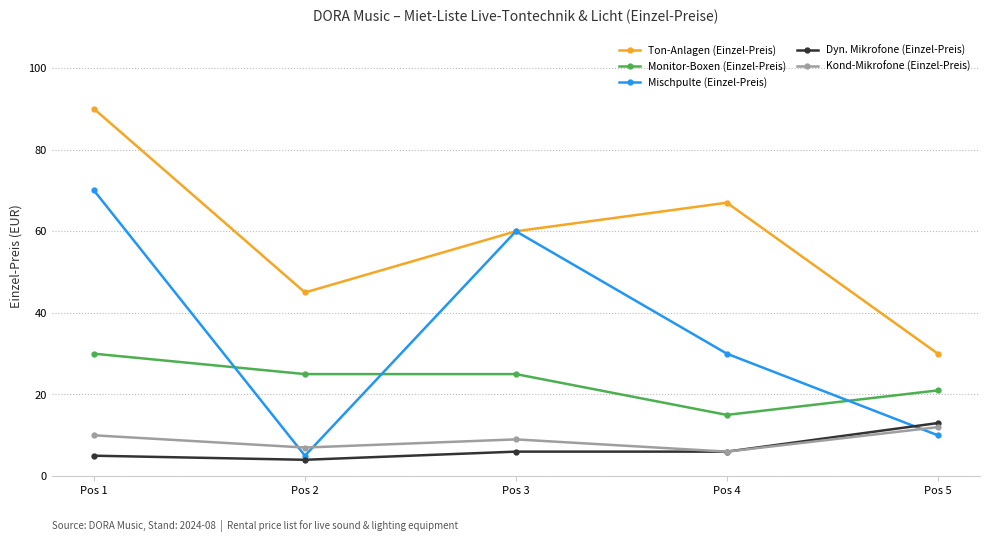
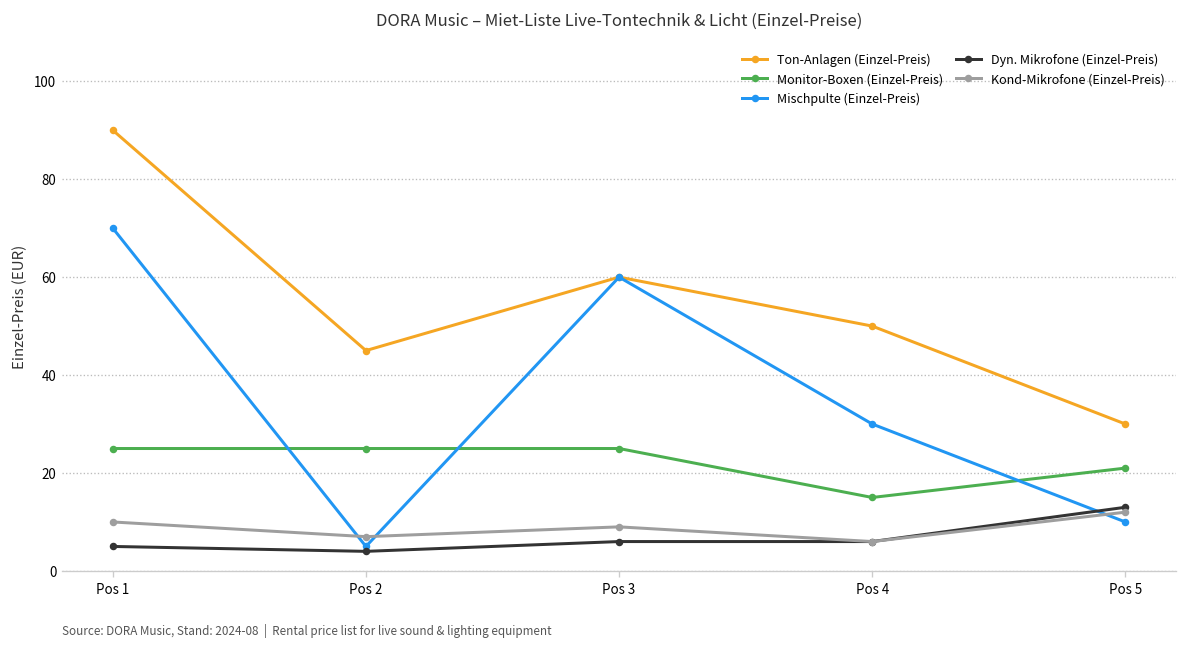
  {
    "Ton-Anlagen (Einzel-Preis)": {
      "Pos 1": 90,
      "Pos 2": 45,
-     "Pos 4": 67,
+     "Pos 4": 50,
      "Pos 5": 30
    },
    "Monitor-Boxen (Einzel-Preis)": {
-     "Pos 1": 30,
+     "Pos 1": 25,
      "Pos 2": 25,
      "Pos 3": 25,
      "Pos 4": 15,
      "Pos 5": 21
    },
    "Mischpulte (Einzel-Preis)": {
      "Pos 1": 70,
      "Pos 2": 5,
      "Pos 4": 30,
      "Pos 5": 10
    },
    "Dyn. Mikrofone (Einzel-Preis)": {
      "Pos 1": 5,
      "Pos 2": 4,
      "Pos 3": 6,
      "Pos 5": 13
    },
    "Kond-Mikrofone (Einzel-Preis)": {
      "Pos 1": 10,
      "Pos 2": 7,
      "Pos 3": 9,
      "Pos 5": 12
    }
  }
